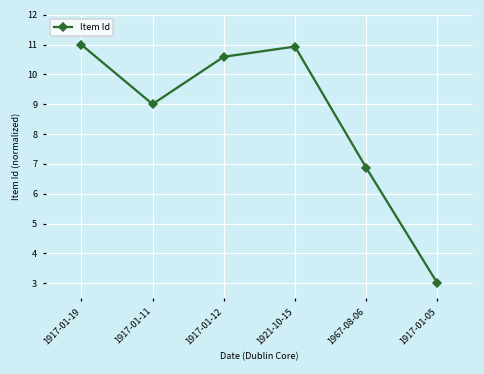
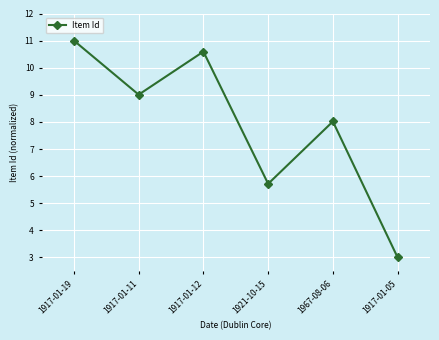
  {
    "1917-01-19": 11.0,
    "1917-01-11": 9.0,
    "1917-01-12": 10.6,
-   "1921-10-15": 10.9,
-   "1967-08-06": 6.9,
+   "1921-10-15": 5.7,
+   "1967-08-06": 8.0,
    "1917-01-05": 3.0
  }
